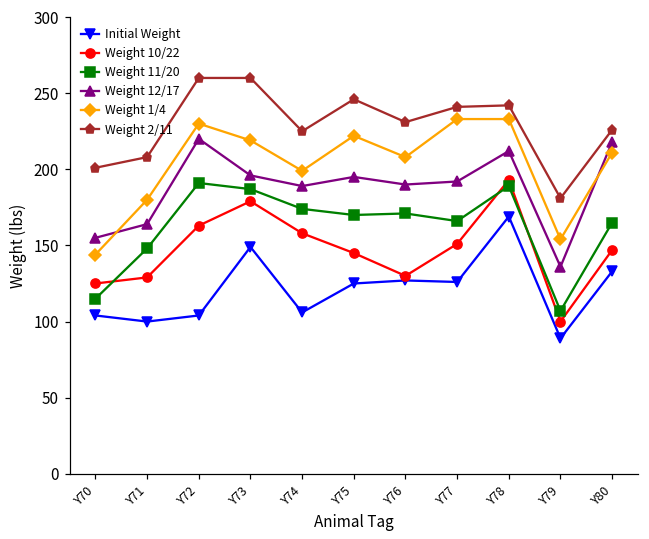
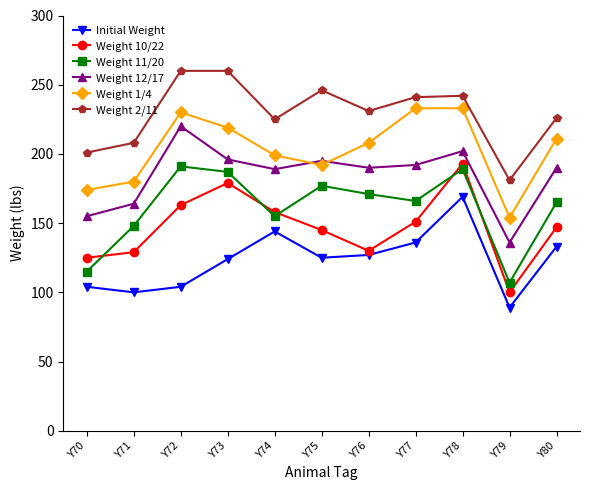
  {
    "Initial Weight": {
      "Y70": 104,
      "Y71": 100,
      "Y72": 104,
-     "Y73": 149,
-     "Y74": 106,
+     "Y73": 124,
+     "Y74": 144,
      "Y75": 125,
      "Y76": 127,
-     "Y77": 126,
+     "Y77": 136,
      "Y78": 169,
      "Y79": 89,
      "Y80": 133
    },
    "Weight 10/22": {
      "Y70": 125,
      "Y71": 129,
      "Y72": 163,
      "Y73": 179,
      "Y74": 158,
      "Y75": 145,
      "Y76": 130,
      "Y77": 151,
      "Y78": 193,
      "Y79": 100,
      "Y80": 147
    },
    "Weight 11/20": {
      "Y70": 115,
      "Y71": 148,
      "Y72": 191,
      "Y73": 187,
-     "Y74": 174,
-     "Y75": 170,
+     "Y74": 155,
+     "Y75": 177,
      "Y76": 171,
      "Y77": 166,
      "Y78": 189,
      "Y79": 107,
      "Y80": 165
    },
    "Weight 12/17": {
      "Y70": 155,
      "Y71": 164,
      "Y72": 220,
      "Y73": 196,
      "Y74": 189,
      "Y75": 195,
      "Y76": 190,
      "Y77": 192,
-     "Y78": 212,
+     "Y78": 202,
      "Y79": 136,
-     "Y80": 218
+     "Y80": 190
    },
    "Weight 1/4": {
-     "Y70": 144,
+     "Y70": 174,
      "Y71": 180,
      "Y72": 230,
      "Y73": 219,
      "Y74": 199,
-     "Y75": 222,
+     "Y75": 192,
      "Y76": 208,
      "Y77": 233,
      "Y78": 233,
      "Y79": 154,
      "Y80": 211
    },
    "Weight 2/11": {
      "Y70": 201,
      "Y71": 208,
      "Y72": 260,
      "Y73": 260,
      "Y74": 225,
      "Y75": 246,
      "Y76": 231,
      "Y77": 241,
      "Y78": 242,
      "Y79": 181,
      "Y80": 226
    }
  }
